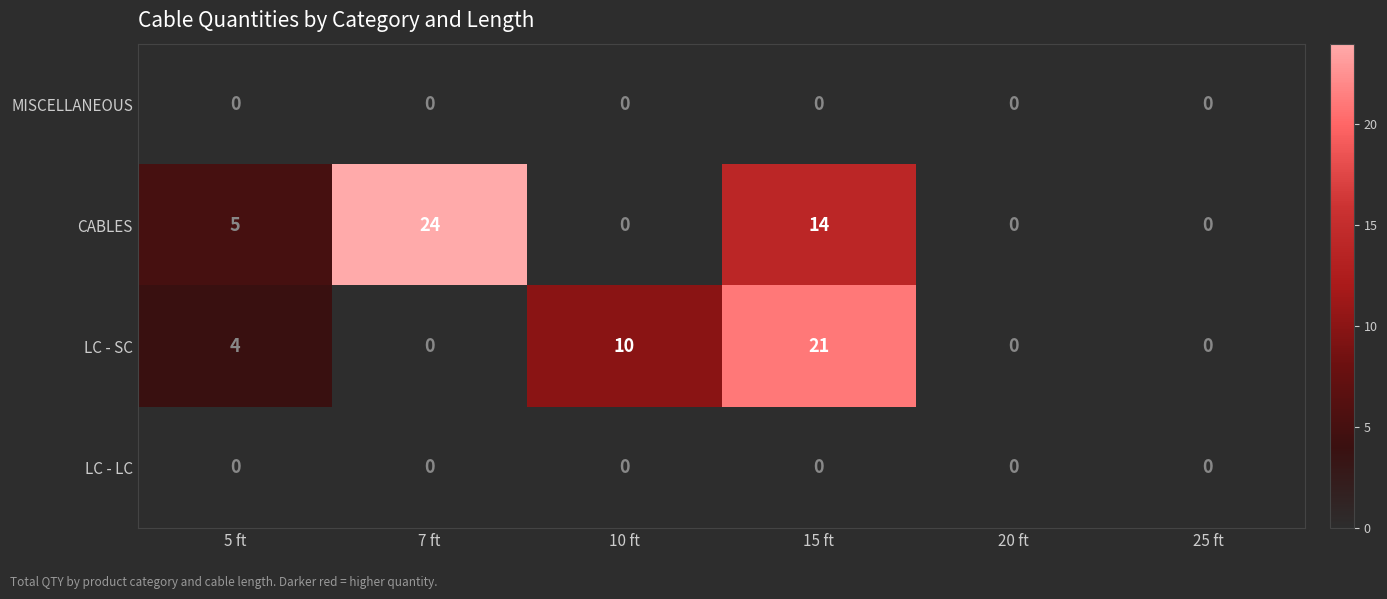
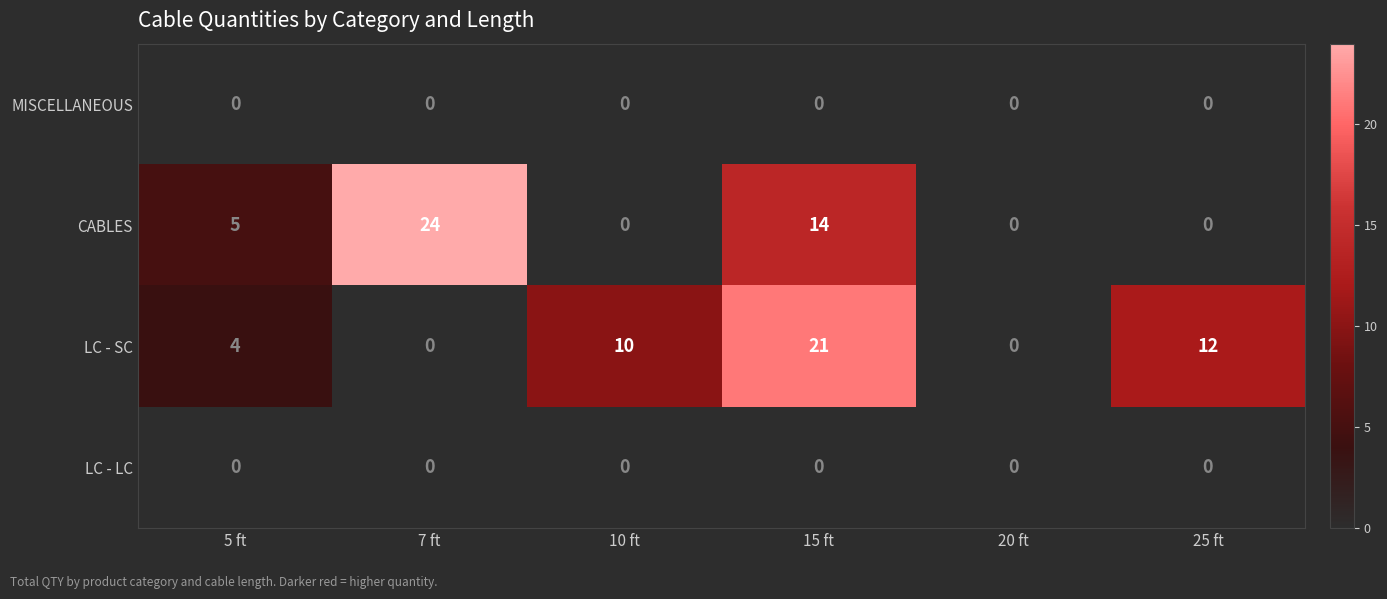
  {
    "MISCELLANEOUS": {
      "5 ft": 0,
      "7 ft": 0,
      "10 ft": 0,
      "15 ft": 0,
      "20 ft": 0,
      "25 ft": 0
    },
    "CABLES": {
      "5 ft": 5,
      "7 ft": 24,
      "10 ft": 0,
      "15 ft": 14,
      "20 ft": 0,
      "25 ft": 0
    },
    "LC - SC": {
      "5 ft": 4,
      "7 ft": 0,
      "10 ft": 10,
      "15 ft": 21,
      "20 ft": 0,
-     "25 ft": 0
+     "25 ft": 12
    },
    "LC - LC": {
      "5 ft": 0,
      "7 ft": 0,
      "10 ft": 0,
      "15 ft": 0,
      "20 ft": 0,
      "25 ft": 0
    }
  }
